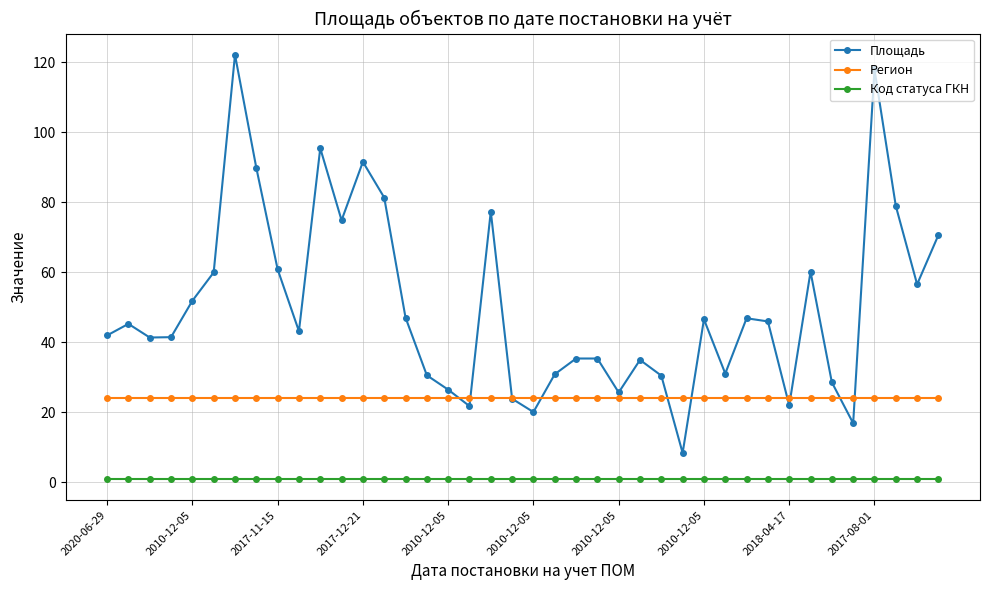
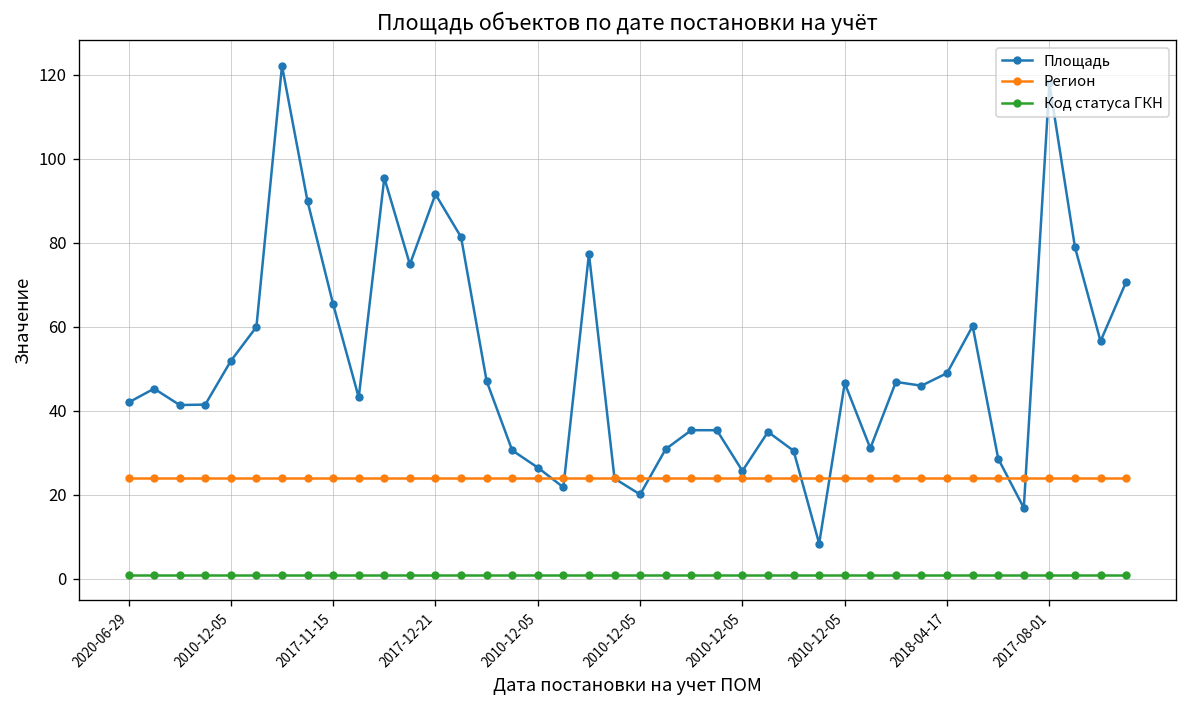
  {
    "Площадь": {
      "2020-06-29": 42,
-     "2017-11-15": 61,
+     "2017-11-15": 65,
      "2017-12-21": 92,
-     "2018-04-17": 22
+     "2018-04-17": 49
    },
    "Регион": {
      "2020-06-29": 24,
      "2017-11-15": 24,
      "2017-12-21": 24,
      "2018-04-17": 24,
      "2017-08-01": 24
    },
    "Код статуса ГКН": {
      "2020-06-29": 1,
      "2017-11-15": 1,
      "2017-12-21": 1,
      "2018-04-17": 1,
      "2017-08-01": 1
    }
  }
